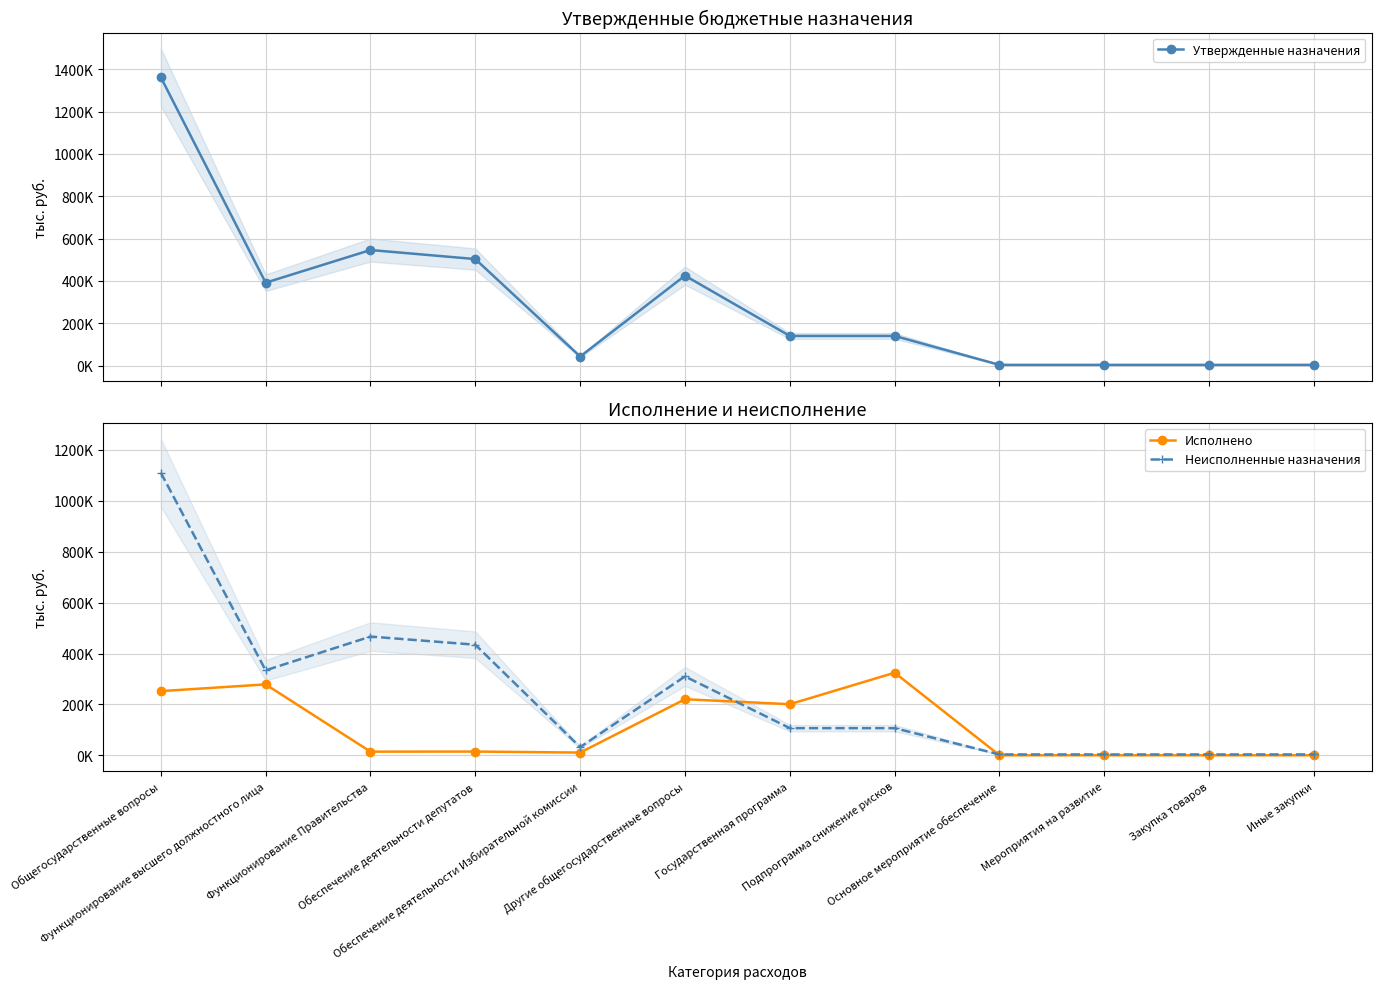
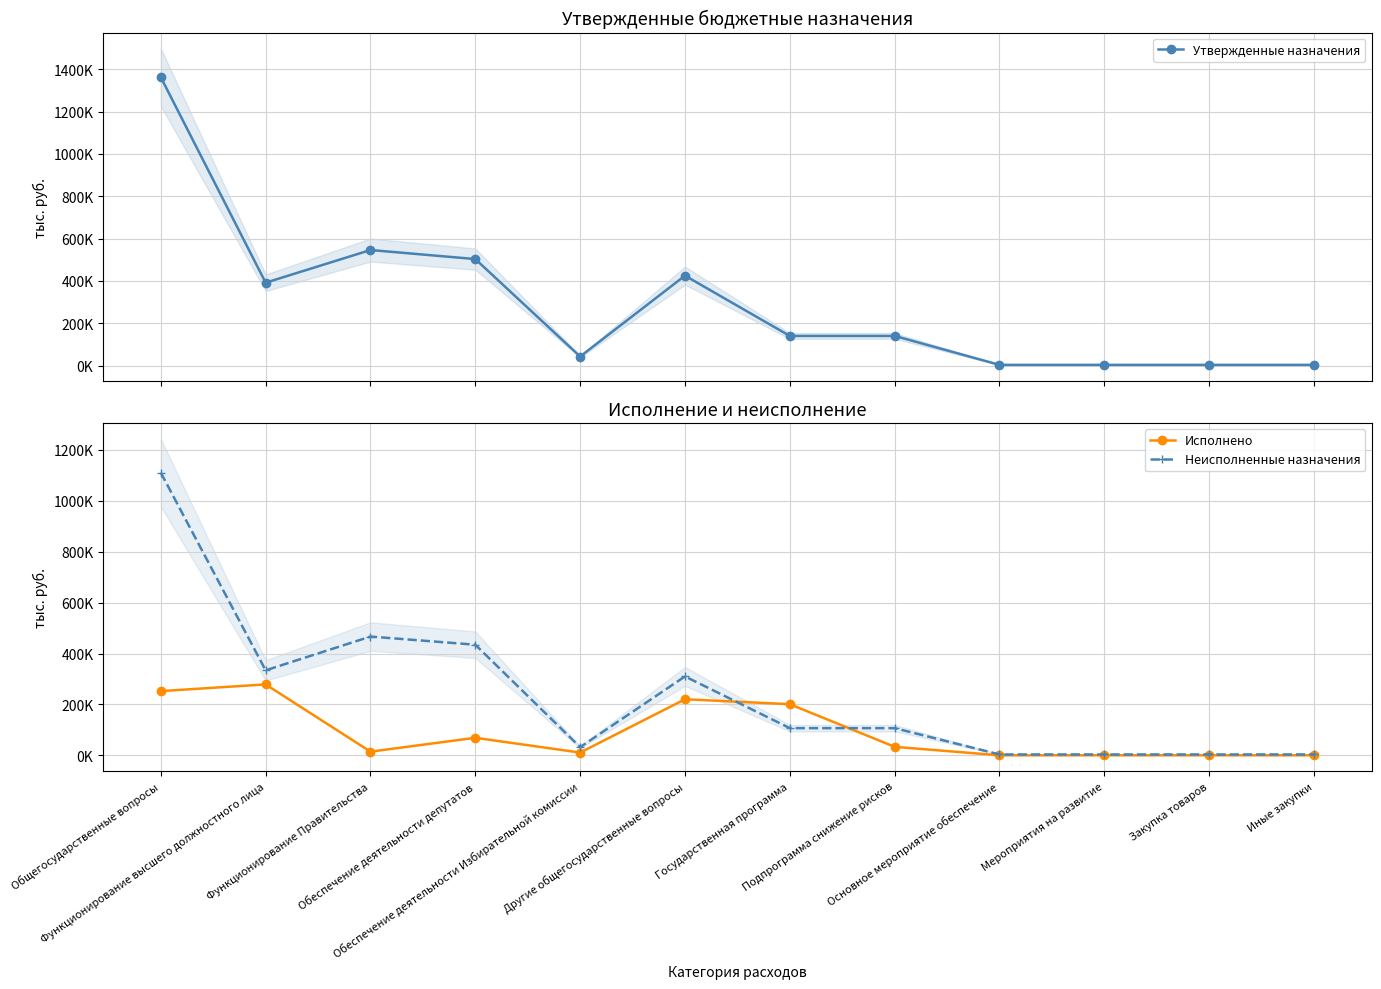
  {
    "Исполнение и неисполнение": {
      "Исполнено": {
        "Общегосударственные вопросы": 250000,
        "Функционирование высшего должностного лица": 280000,
        "Функционирование Правительства": 10000,
-       "Обеспечение деятельности депутатов": 10000,
+       "Обеспечение деятельности депутатов": 70000,
        "Обеспечение деятельности Избирательной комиссии": 10000,
        "Другие общегосударственные вопросы": 220000,
        "Государственная программа": 200000,
-       "Подпрограмма снижение рисков": 320000
+       "Подпрограмма снижение рисков": 30000
      }
    }
  }
